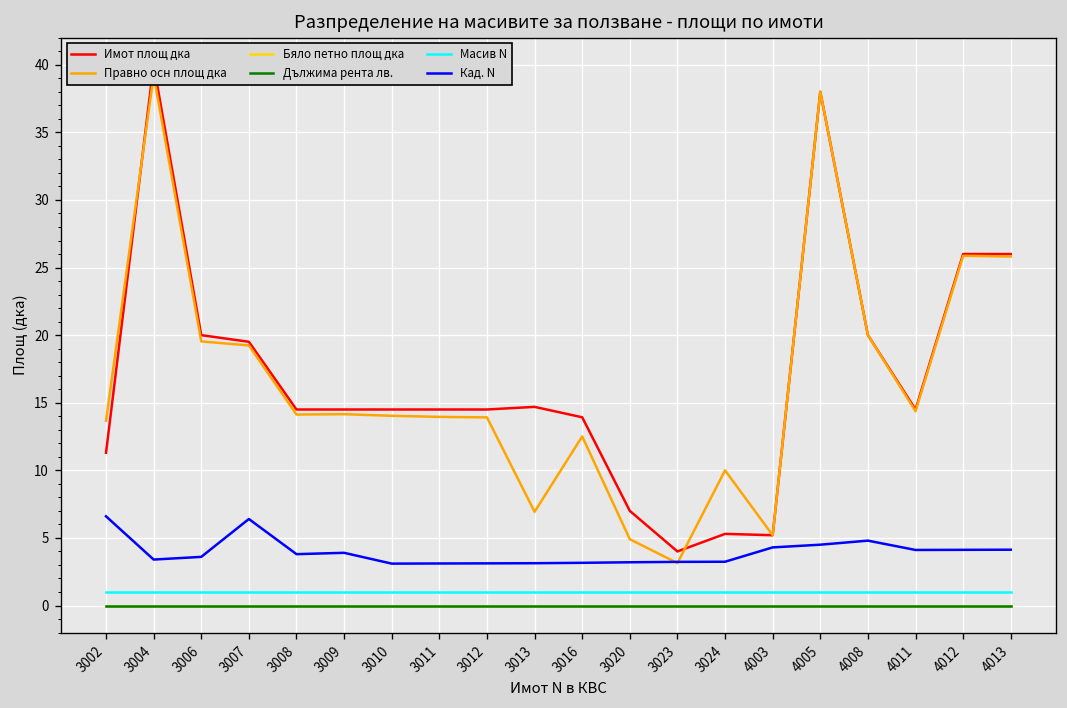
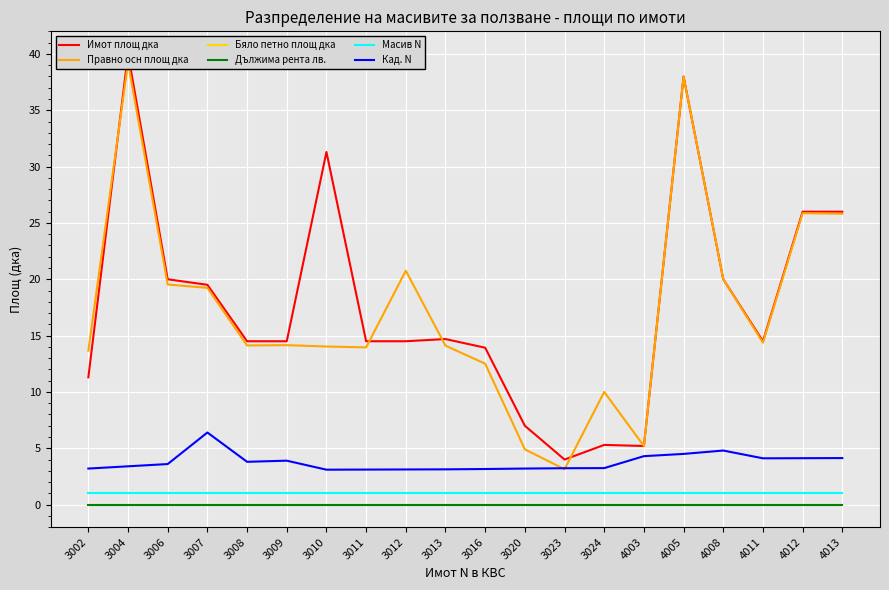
  {
    "Имот площ дка": {
      "3002": 11.3,
      "3006": 20.0,
      "3007": 19.5,
      "3008": 14.5,
      "3009": 14.5,
-     "3010": 14.5,
+     "3010": 31.3,
      "3011": 14.5,
      "3012": 14.5,
      "3013": 14.7,
      "3016": 13.9,
      "3020": 7.0,
      "3023": 4.0,
      "3024": 5.3
    },
    "Правно осн площ дка": {
      "3002": 13.7,
      "3006": 19.5,
      "3007": 19.2,
      "3008": 14.1,
      "3009": 14.2,
      "3010": 14.0,
      "3011": 14.0,
-     "3012": 13.9,
-     "3013": 6.9,
+     "3012": 20.8,
+     "3013": 14.1,
      "3016": 12.5,
      "3020": 4.9,
      "3024": 10.0
    },
    "Дължима рента лв.": {
      "3002": 0.0,
      "3004": 0.0,
      "3006": 0.0,
      "3007": 0.0,
      "3008": 0.0,
      "3009": 0.0,
      "3010": 0.0,
      "3011": 0.0,
      "3012": 0.0,
      "3013": 0.0,
      "3016": 0.0,
      "3020": 0.0,
      "3023": 0.0,
      "3024": 0.0,
      "4003": 0.0,
      "4005": 0.0,
      "4008": 0.0,
      "4011": 0.0,
      "4012": 0.0,
      "4013": 0.0
    },
    "Масив N": {
      "3002": 1.0,
      "3004": 1.0,
      "3006": 1.0,
      "3007": 1.0,
      "3008": 1.0,
      "3009": 1.0,
      "3010": 1.0,
      "3011": 1.0,
      "3012": 1.0,
      "3013": 1.0,
      "3016": 1.0,
      "3020": 1.0,
      "3023": 1.0,
      "3024": 1.0,
      "4003": 1.0,
      "4005": 1.0,
      "4008": 1.0,
      "4011": 1.0,
      "4012": 1.0,
      "4013": 1.0
    },
    "Кад. N": {
-     "3002": 6.6,
+     "3002": 3.2,
      "3004": 3.4,
      "3006": 3.6,
      "3007": 6.4,
      "3008": 3.8,
      "3009": 3.9,
      "3010": 3.1,
      "3011": 3.1,
      "3012": 3.1,
      "3013": 3.1,
      "3016": 3.2,
      "3020": 3.2,
      "3024": 3.2,
      "4003": 4.3,
      "4005": 4.5,
      "4008": 4.8,
      "4011": 4.1,
      "4012": 4.1,
      "4013": 4.1
    }
  }
